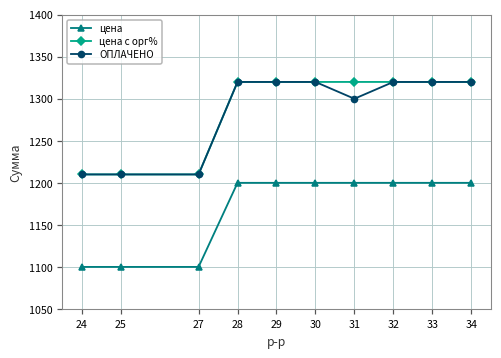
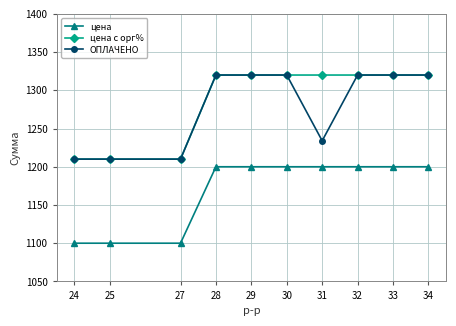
  {
    "ОПЛАЧЕНО": {
-     "31": 1300
+     "31": 1230
    }
  }
